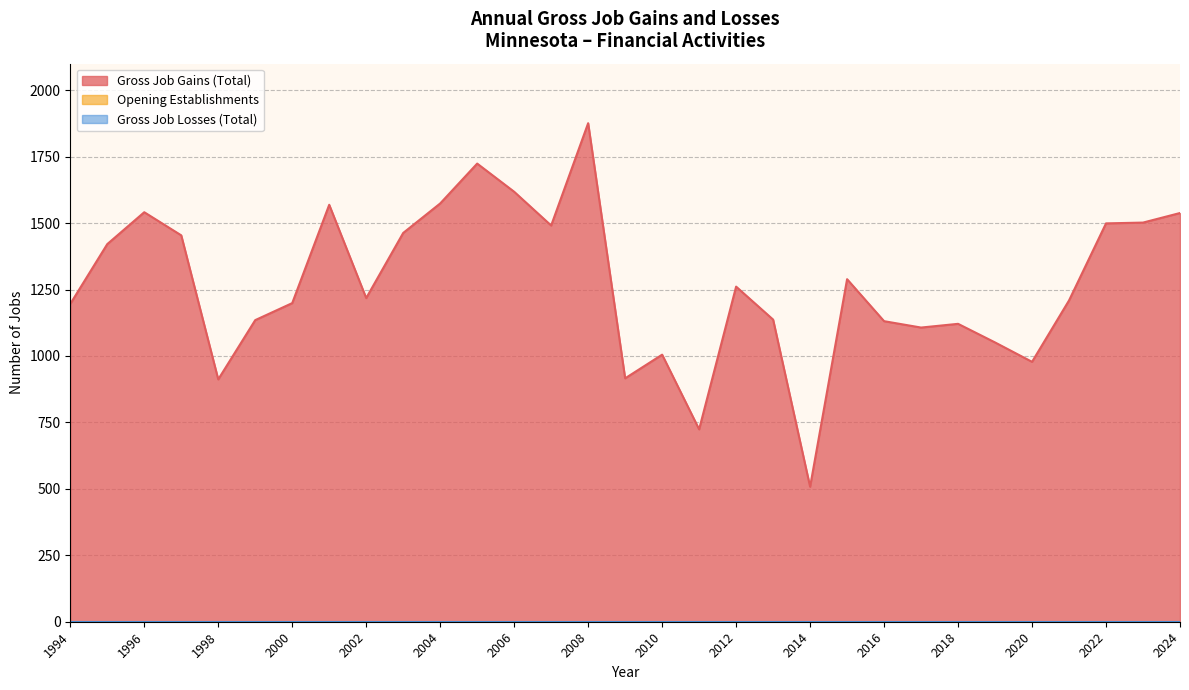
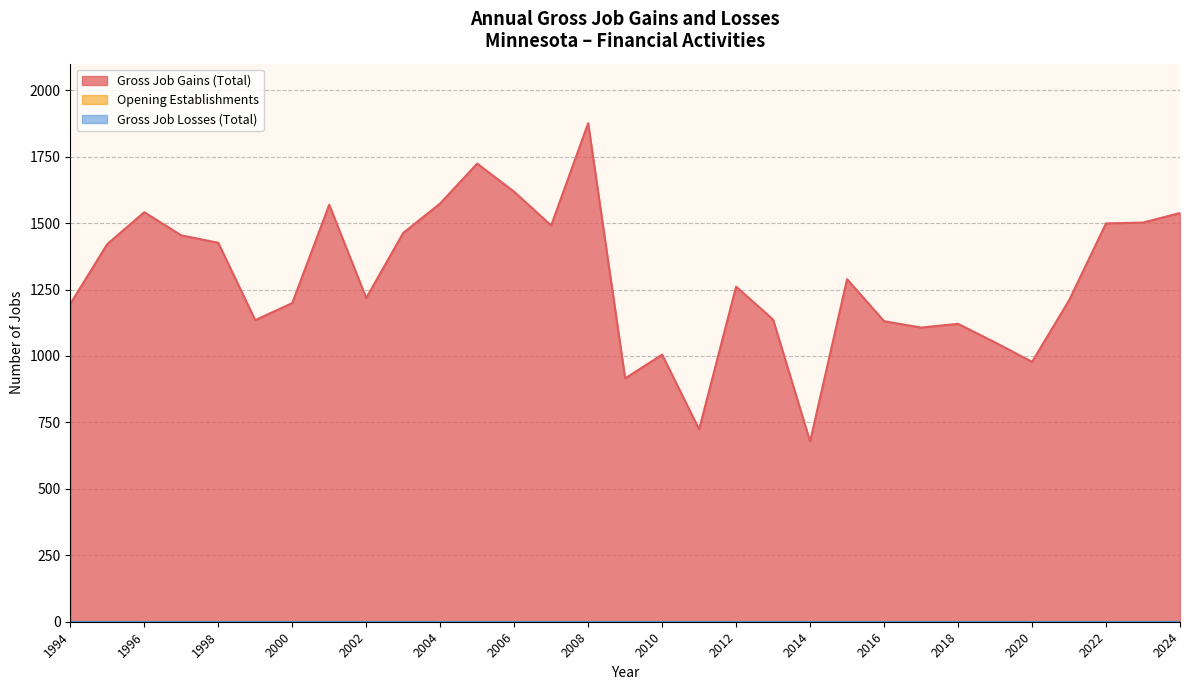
  {
    "Gross Job Gains (Total)": {
      "1994": 1200,
      "1996": 1540,
-     "1998": 910,
+     "1998": 1430,
      "2000": 1200,
      "2002": 1220,
      "2004": 1570,
      "2006": 1620,
      "2008": 1880,
      "2010": 1010,
      "2012": 1260,
-     "2014": 510,
+     "2014": 680,
      "2016": 1130,
      "2018": 1120,
      "2020": 980,
      "2022": 1500,
      "2024": 1540
    },
    "Gross Job Losses (Total)": {
      "1994": 0,
      "1996": 0,
      "1998": 0,
      "2000": 0,
      "2002": 0,
      "2004": 0,
      "2006": 0,
      "2008": 0,
      "2010": 0,
      "2012": 0,
      "2014": 0,
      "2016": 0,
      "2018": 0,
      "2020": 0,
      "2022": 0,
      "2024": 0
    }
  }
